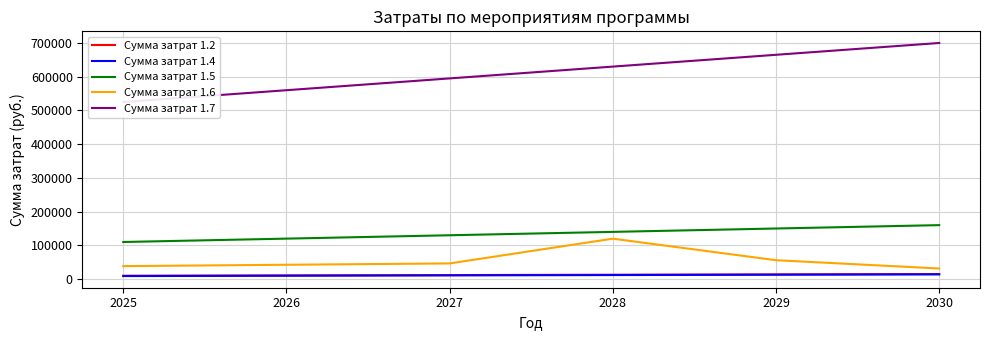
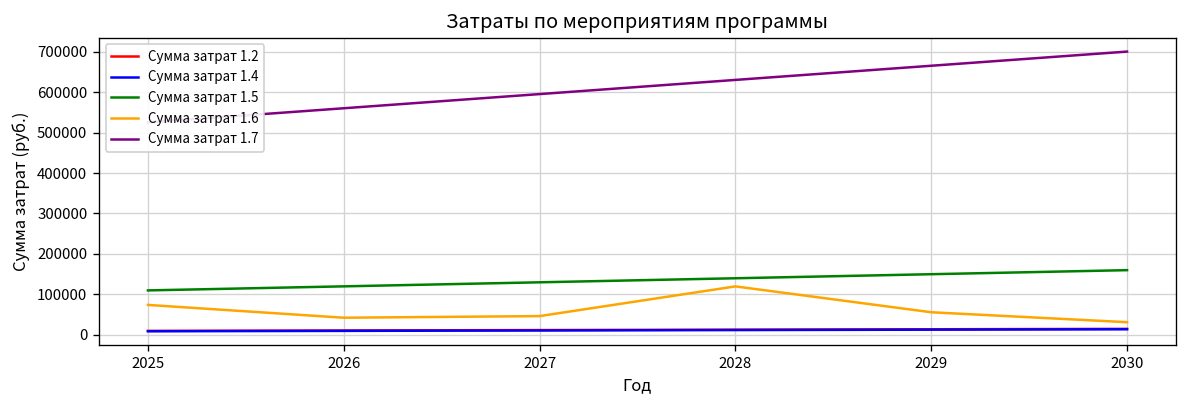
  {
    "Сумма затрат 1.5": {
      "2025": 110000,
      "2026": 120000,
      "2027": 130000,
      "2028": 140000,
      "2029": 150000,
      "2030": 160000
    },
    "Сумма затрат 1.6": {
-     "2025": 40000,
+     "2025": 70000,
      "2026": 40000,
      "2027": 50000,
      "2028": 120000,
      "2029": 60000,
      "2030": 30000
    },
    "Сумма затрат 1.7": {
      "2026": 560000,
      "2027": 600000,
      "2028": 630000,
      "2029": 670000,
      "2030": 700000
    }
  }
